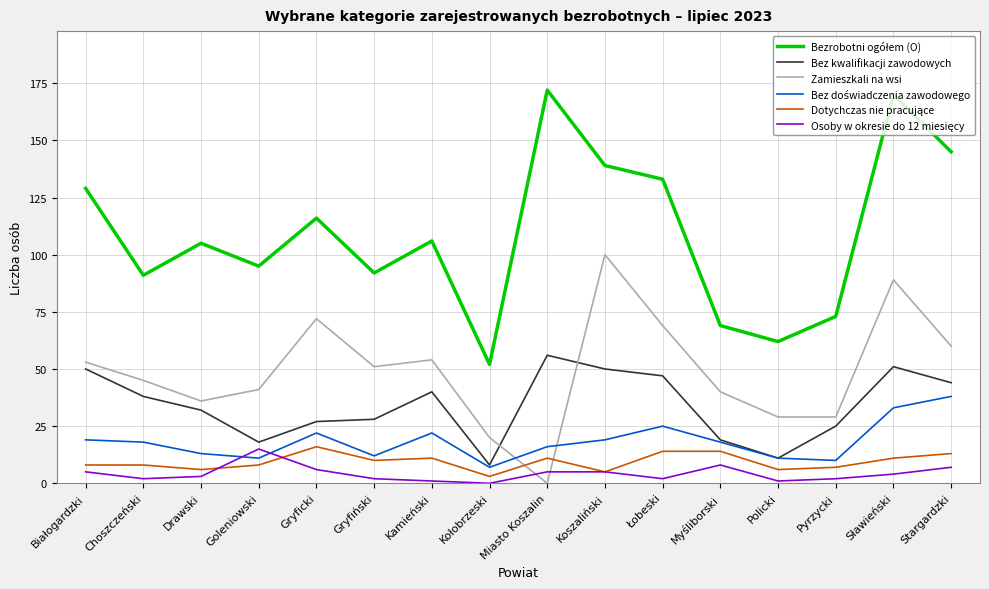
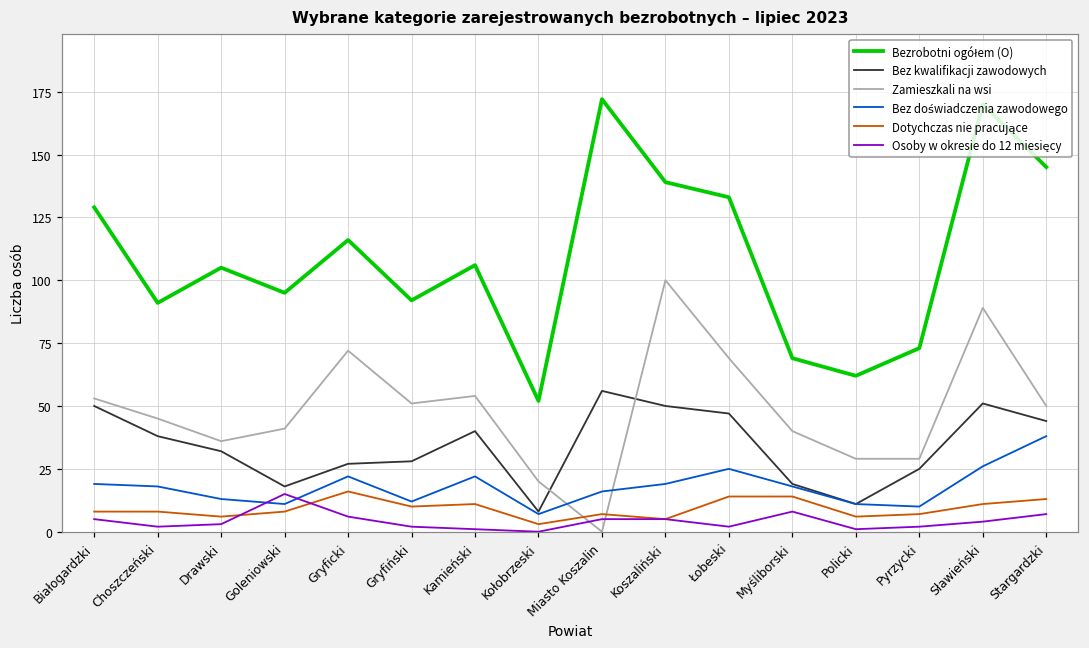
  {
    "Bezrobotni ogółem (O)": {
      "Białogardzki": 129,
      "Choszczeński": 91,
      "Drawski": 105,
      "Goleniowski": 95,
      "Gryficki": 116,
      "Gryfiński": 92,
      "Kamieński": 106,
      "Kołobrzeski": 52,
      "Miasto Koszalin": 172,
      "Koszaliński": 139,
      "Łobeski": 133,
      "Myśliborski": 69,
      "Policki": 62,
      "Pyrzycki": 73,
      "Stargardzki": 145
    },
    "Bez kwalifikacji zawodowych": {
      "Białogardzki": 50,
      "Choszczeński": 38,
      "Drawski": 32,
      "Goleniowski": 18,
      "Gryficki": 27,
      "Gryfiński": 28,
      "Kamieński": 40,
      "Miasto Koszalin": 56,
      "Koszaliński": 50,
      "Łobeski": 47,
      "Pyrzycki": 25,
      "Sławieński": 51,
      "Stargardzki": 44
    },
    "Zamieszkali na wsi": {
      "Białogardzki": 53,
      "Choszczeński": 45,
      "Drawski": 36,
      "Goleniowski": 41,
      "Gryficki": 72,
      "Gryfiński": 51,
      "Kamieński": 54,
      "Kołobrzeski": 20,
      "Miasto Koszalin": 0,
      "Koszaliński": 100,
      "Łobeski": 69,
      "Myśliborski": 40,
      "Policki": 29,
      "Pyrzycki": 29,
      "Sławieński": 89,
-     "Stargardzki": 60
+     "Stargardzki": 50
    },
    "Bez doświadczenia zawodowego": {
      "Białogardzki": 19,
      "Choszczeński": 18,
      "Drawski": 13,
      "Goleniowski": 11,
      "Gryficki": 22,
      "Gryfiński": 12,
      "Kamieński": 22,
      "Miasto Koszalin": 16,
      "Koszaliński": 19,
      "Łobeski": 25,
      "Pyrzycki": 10,
-     "Sławieński": 33,
+     "Sławieński": 26,
      "Stargardzki": 38
    },
    "Dotychczas nie pracujące": {
      "Białogardzki": 8,
      "Choszczeński": 8,
      "Drawski": 6,
      "Goleniowski": 8,
      "Gryficki": 16,
      "Gryfiński": 10,
      "Kamieński": 11,
      "Kołobrzeski": 3,
-     "Miasto Koszalin": 11,
+     "Miasto Koszalin": 7,
      "Łobeski": 14,
      "Myśliborski": 14,
      "Policki": 6,
      "Pyrzycki": 7,
      "Sławieński": 11,
      "Stargardzki": 13
    },
    "Osoby w okresie do 12 miesięcy": {
      "Białogardzki": 5,
      "Choszczeński": 2,
      "Drawski": 3,
      "Goleniowski": 15,
      "Gryficki": 6,
      "Gryfiński": 2,
      "Kamieński": 1,
      "Kołobrzeski": 0,
      "Miasto Koszalin": 5,
      "Łobeski": 2,
      "Myśliborski": 8,
      "Policki": 1,
      "Pyrzycki": 2,
      "Sławieński": 4,
      "Stargardzki": 7
    }
  }
